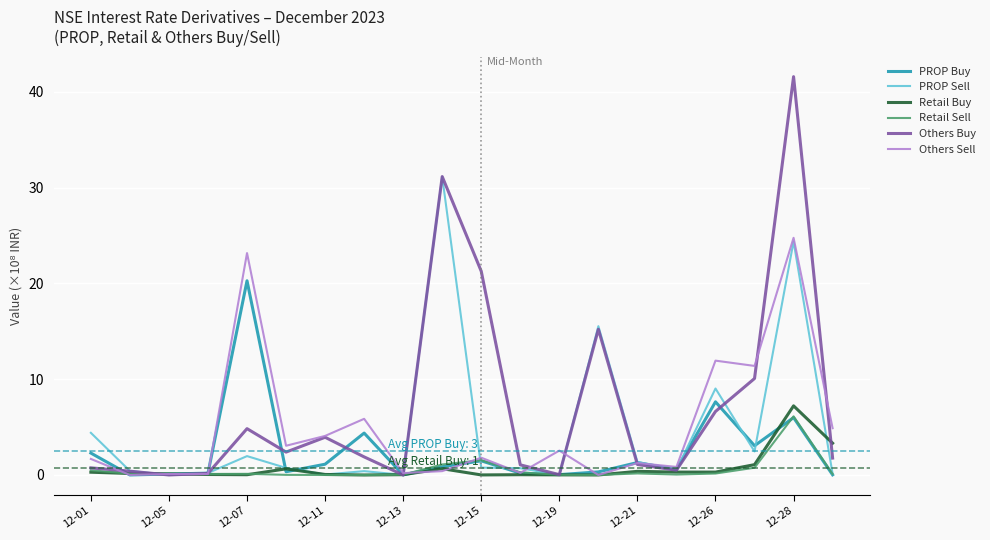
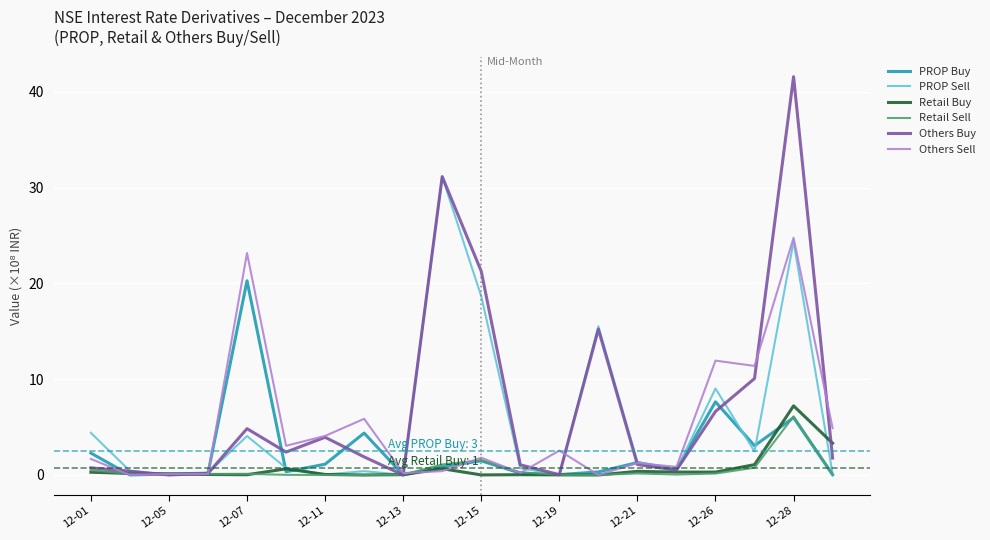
  {
    "PROP Buy": {
      "12-01": 2,
      "12-07": 20,
      "12-11": 1,
      "12-26": 8
    },
    "PROP Sell": {
      "12-01": 4,
-     "12-07": 2,
-     "12-15": 1,
+     "12-07": 4,
+     "12-15": 19,
      "12-26": 9,
      "12-28": 24
    },
    "Retail Buy": {
      "12-15": 0,
      "12-28": 7
    },
    "Others Buy": {
      "12-07": 5,
      "12-15": 21,
      "12-26": 7,
      "12-28": 42
    },
    "Others Sell": {
      "12-01": 2,
      "12-07": 23,
      "12-19": 3,
      "12-26": 12,
      "12-28": 25
    }
  }
